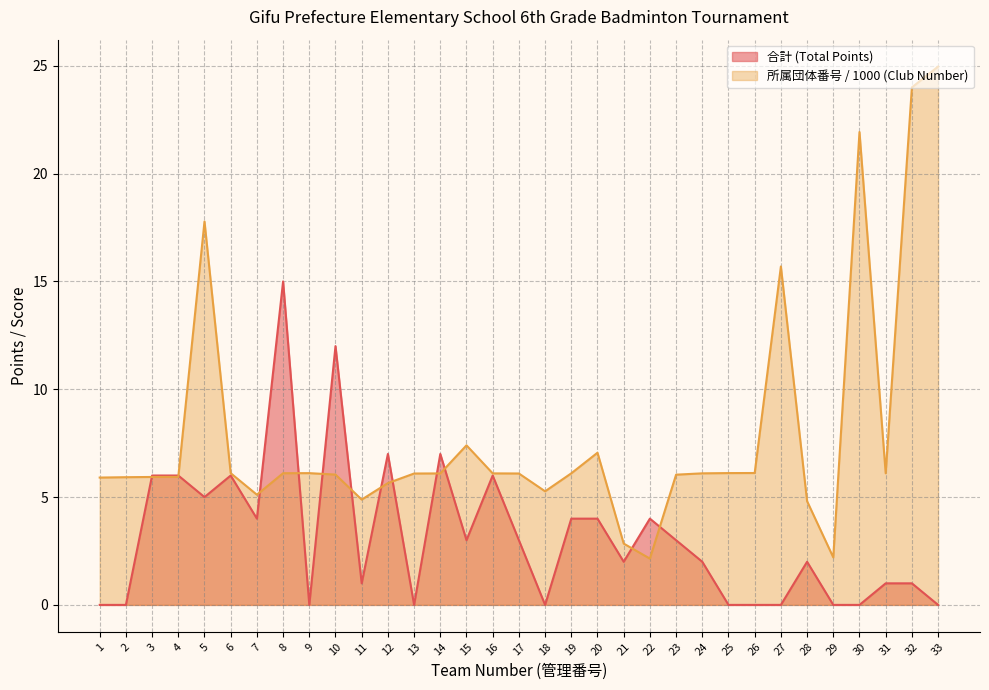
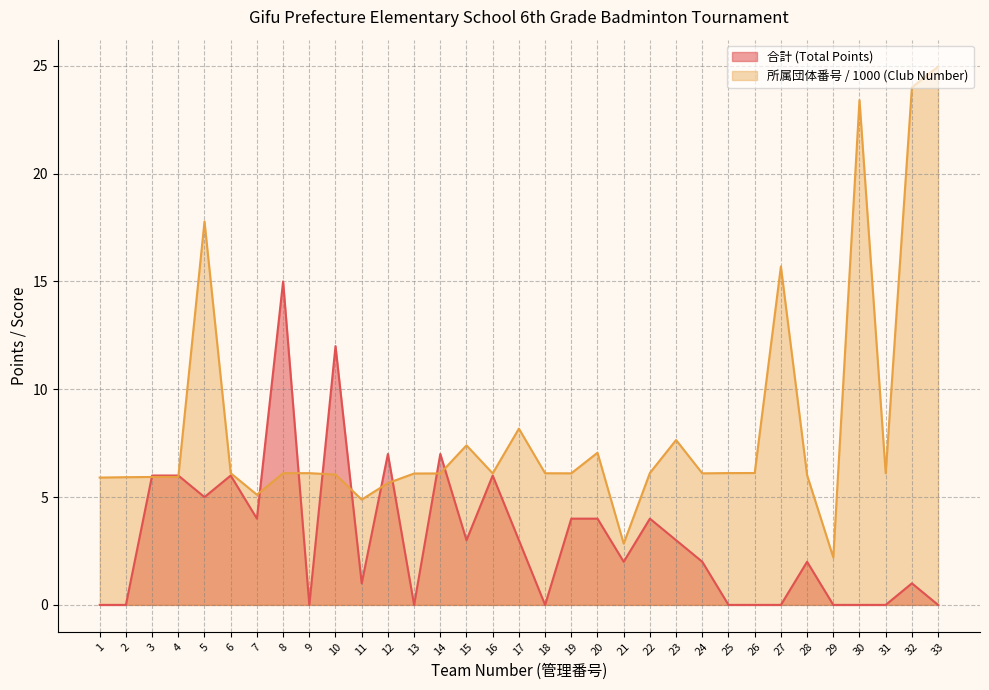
  {
    "合計 (Total Points)": {
      "1": 0,
      "2": 0,
      "5": 5,
      "7": 4,
      "8": 15,
      "9": 0,
      "10": 12,
      "11": 1,
      "12": 7,
      "13": 0,
      "14": 7,
      "15": 3,
      "17": 3,
      "18": 0,
      "19": 4,
      "20": 4,
      "21": 2,
      "22": 4,
      "23": 3,
      "24": 2,
      "25": 0,
      "26": 0,
      "27": 0,
      "28": 2,
      "29": 0,
      "30": 0,
-     "31": 1,
+     "31": 0,
      "32": 1,
      "33": 0
    },
    "所属団体番号 / 1000 (Club Number)": {
      "1": 5.9,
      "2": 5.9,
      "5": 17.8,
      "7": 5.1,
      "8": 6.1,
      "9": 6.1,
      "10": 6.0,
      "11": 4.9,
      "12": 5.6,
      "13": 6.1,
      "14": 6.1,
      "15": 7.4,
-     "17": 6.1,
-     "18": 5.3,
+     "17": 8.2,
+     "18": 6.1,
      "19": 6.1,
      "20": 7.1,
      "21": 2.8,
-     "22": 2.1,
-     "23": 6.0,
+     "22": 6.1,
+     "23": 7.6,
      "24": 6.1,
      "25": 6.1,
      "26": 6.1,
      "27": 15.7,
-     "28": 4.8,
+     "28": 6.0,
      "29": 2.2,
-     "30": 21.9,
+     "30": 23.4,
      "31": 6.1
    }
  }
